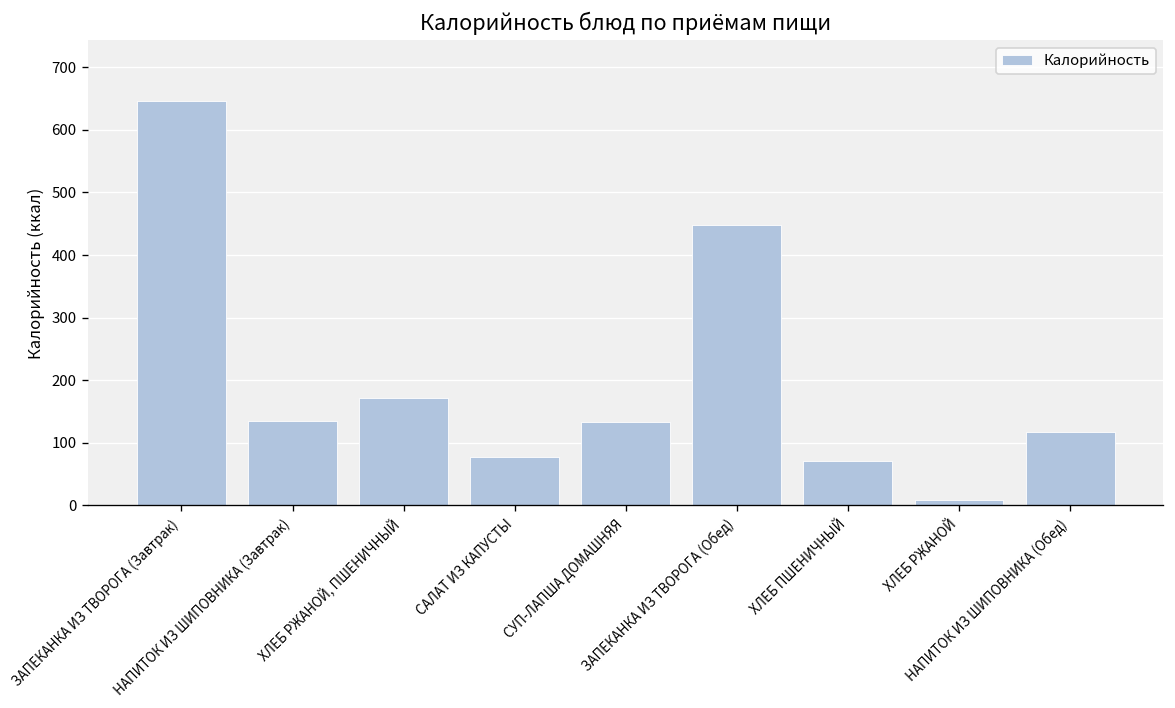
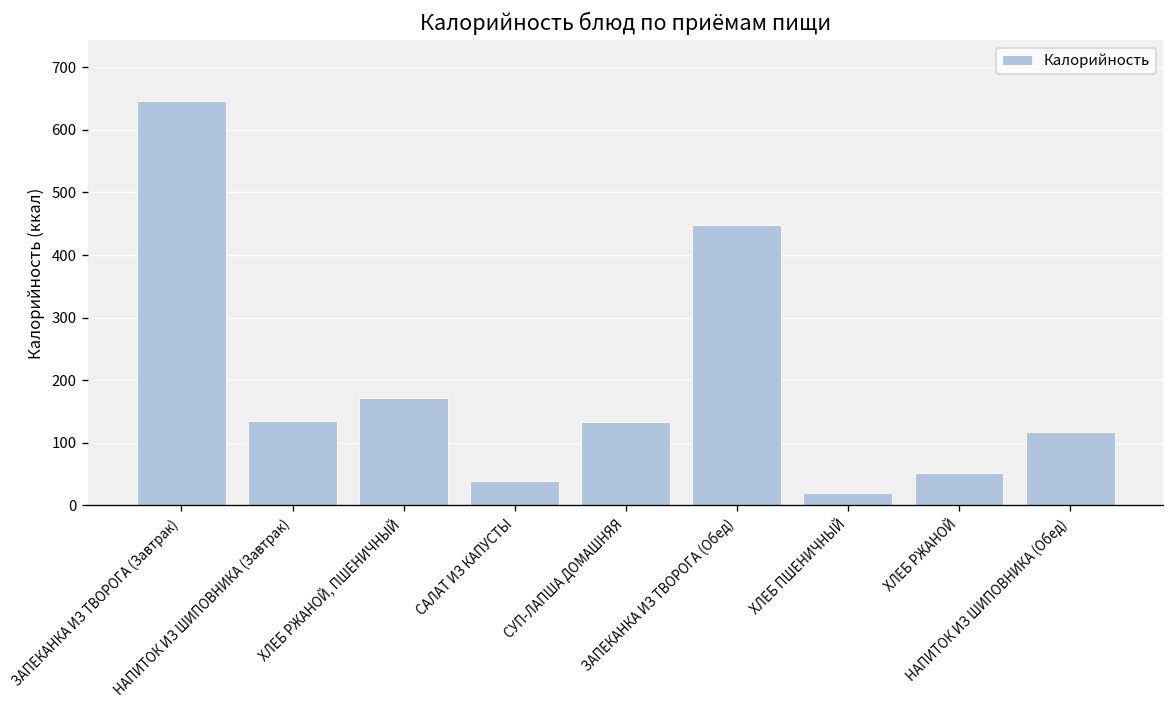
  {
    "ЗАПЕКАНКА ИЗ ТВОРОГА (Завтрак)": 650,
    "НАПИТОК ИЗ ШИПОВНИКА (Завтрак)": 140,
    "ХЛЕБ РЖАНОЙ, ПШЕНИЧНЫЙ": 170,
-   "САЛАТ ИЗ КАПУСТЫ": 80,
+   "САЛАТ ИЗ КАПУСТЫ": 40,
    "СУП-ЛАПША ДОМАШНЯЯ": 130,
    "ЗАПЕКАНКА ИЗ ТВОРОГА (Обед)": 450,
-   "ХЛЕБ ПШЕНИЧНЫЙ": 70,
-   "ХЛЕБ РЖАНОЙ": 10,
+   "ХЛЕБ ПШЕНИЧНЫЙ": 20,
+   "ХЛЕБ РЖАНОЙ": 50,
    "НАПИТОК ИЗ ШИПОВНИКА (Обед)": 120
  }
